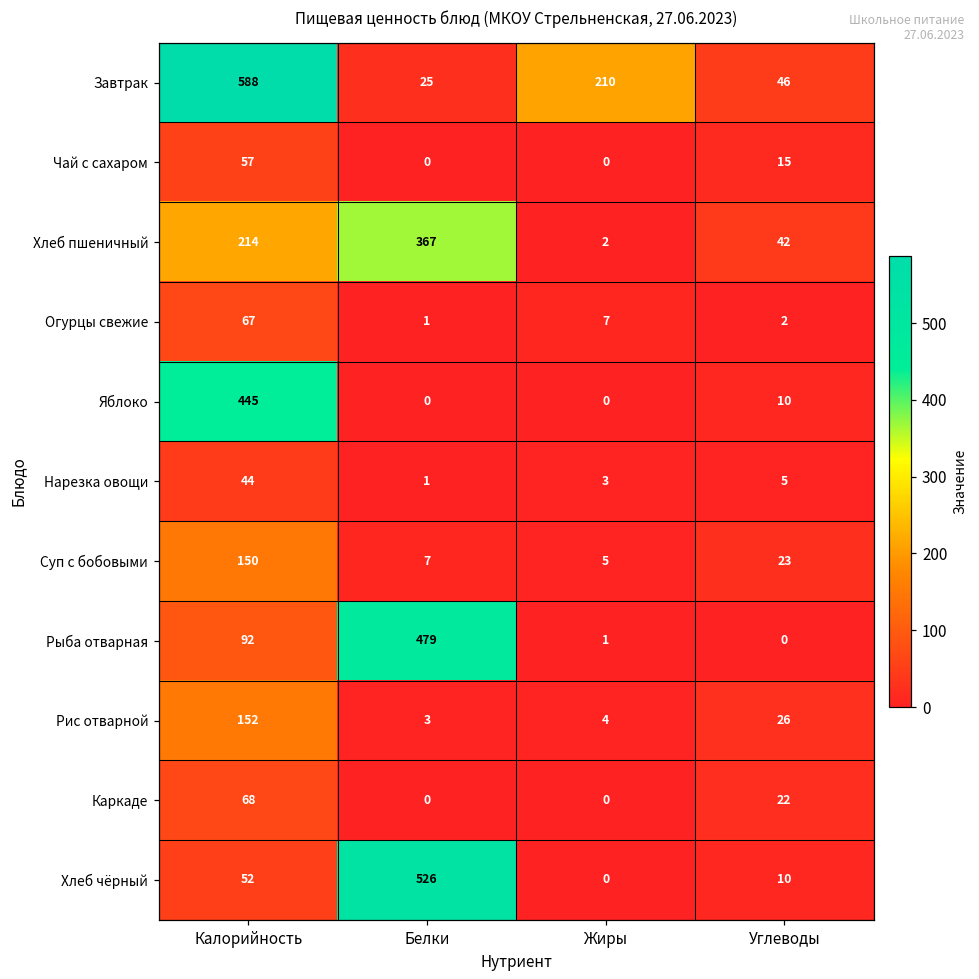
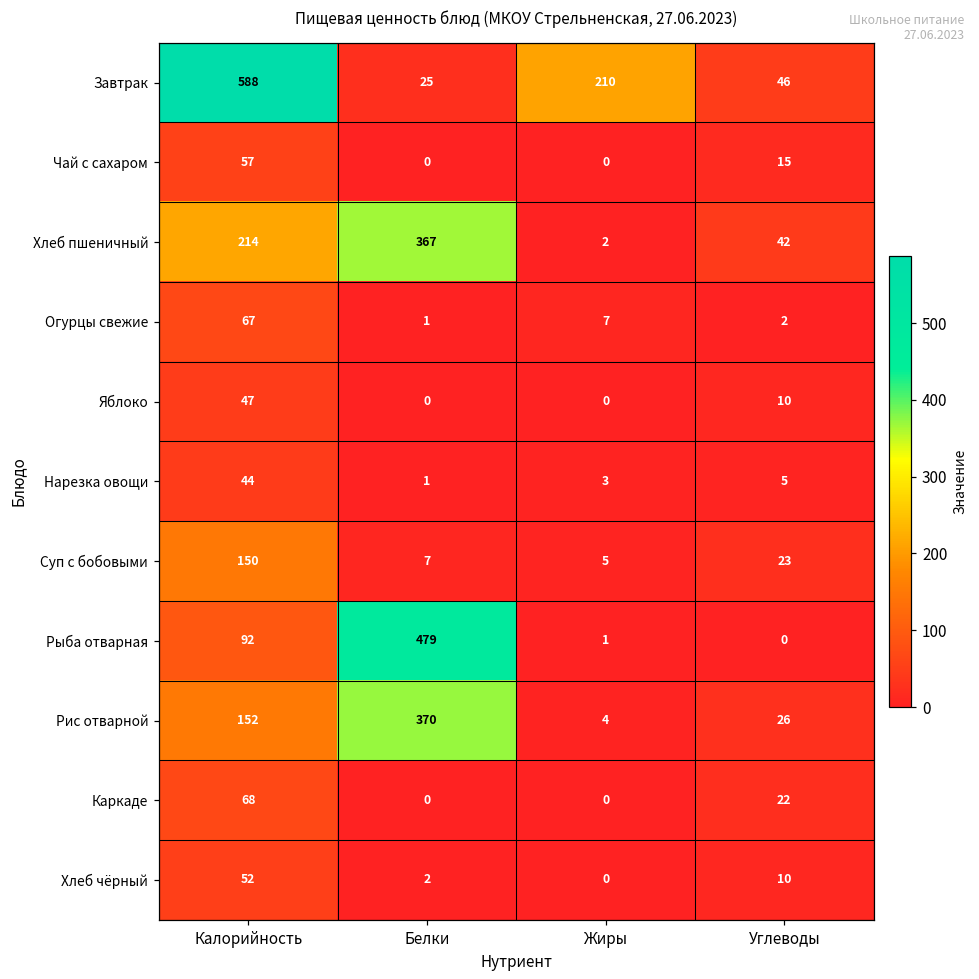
  {
    "Завтрак": {
      "Калорийность": 588,
      "Белки": 25,
      "Жиры": 210,
      "Углеводы": 46
    },
    "Чай с сахаром": {
      "Калорийность": 57,
      "Белки": 0,
      "Жиры": 0,
      "Углеводы": 15
    },
    "Хлеб пшеничный": {
      "Калорийность": 214,
      "Белки": 367,
      "Жиры": 2,
      "Углеводы": 42
    },
    "Огурцы свежие": {
      "Калорийность": 67,
      "Белки": 1,
      "Жиры": 7,
      "Углеводы": 2
    },
    "Яблоко": {
-     "Калорийность": 445,
+     "Калорийность": 47,
      "Белки": 0,
      "Жиры": 0,
      "Углеводы": 10
    },
    "Нарезка овощи": {
      "Калорийность": 44,
      "Белки": 1,
      "Жиры": 3,
      "Углеводы": 5
    },
    "Суп с бобовыми": {
      "Калорийность": 150,
      "Белки": 7,
      "Жиры": 5,
      "Углеводы": 23
    },
    "Рыба отварная": {
      "Калорийность": 92,
      "Белки": 479,
      "Жиры": 1,
      "Углеводы": 0
    },
    "Рис отварной": {
      "Калорийность": 152,
-     "Белки": 3,
+     "Белки": 370,
      "Жиры": 4,
      "Углеводы": 26
    },
    "Каркаде": {
      "Калорийность": 68,
      "Белки": 0,
      "Жиры": 0,
      "Углеводы": 22
    },
    "Хлеб чёрный": {
      "Калорийность": 52,
-     "Белки": 526,
+     "Белки": 2,
      "Жиры": 0,
      "Углеводы": 10
    }
  }
